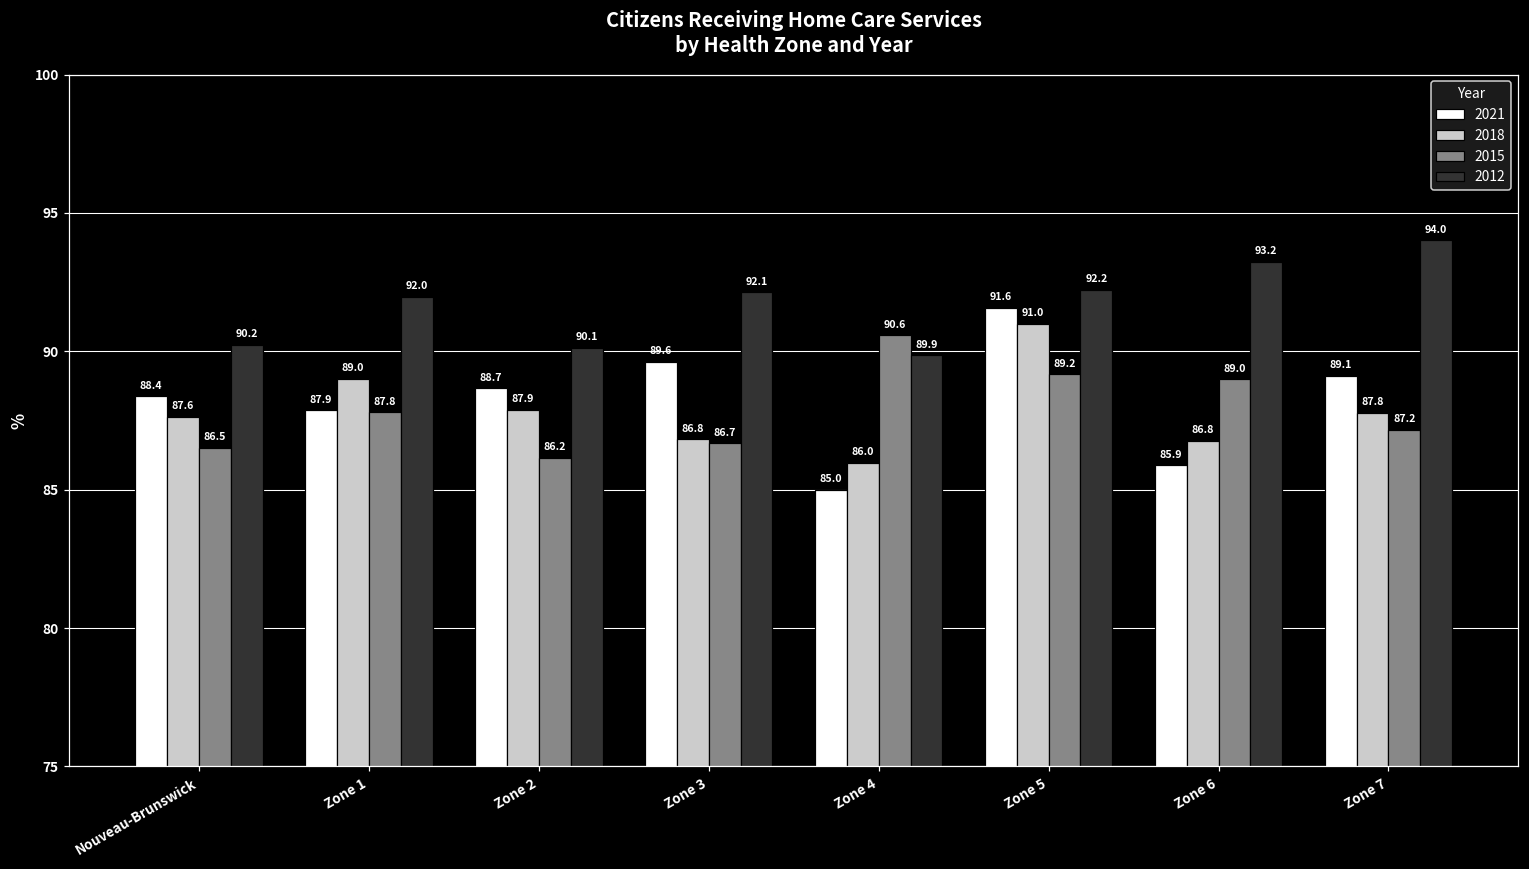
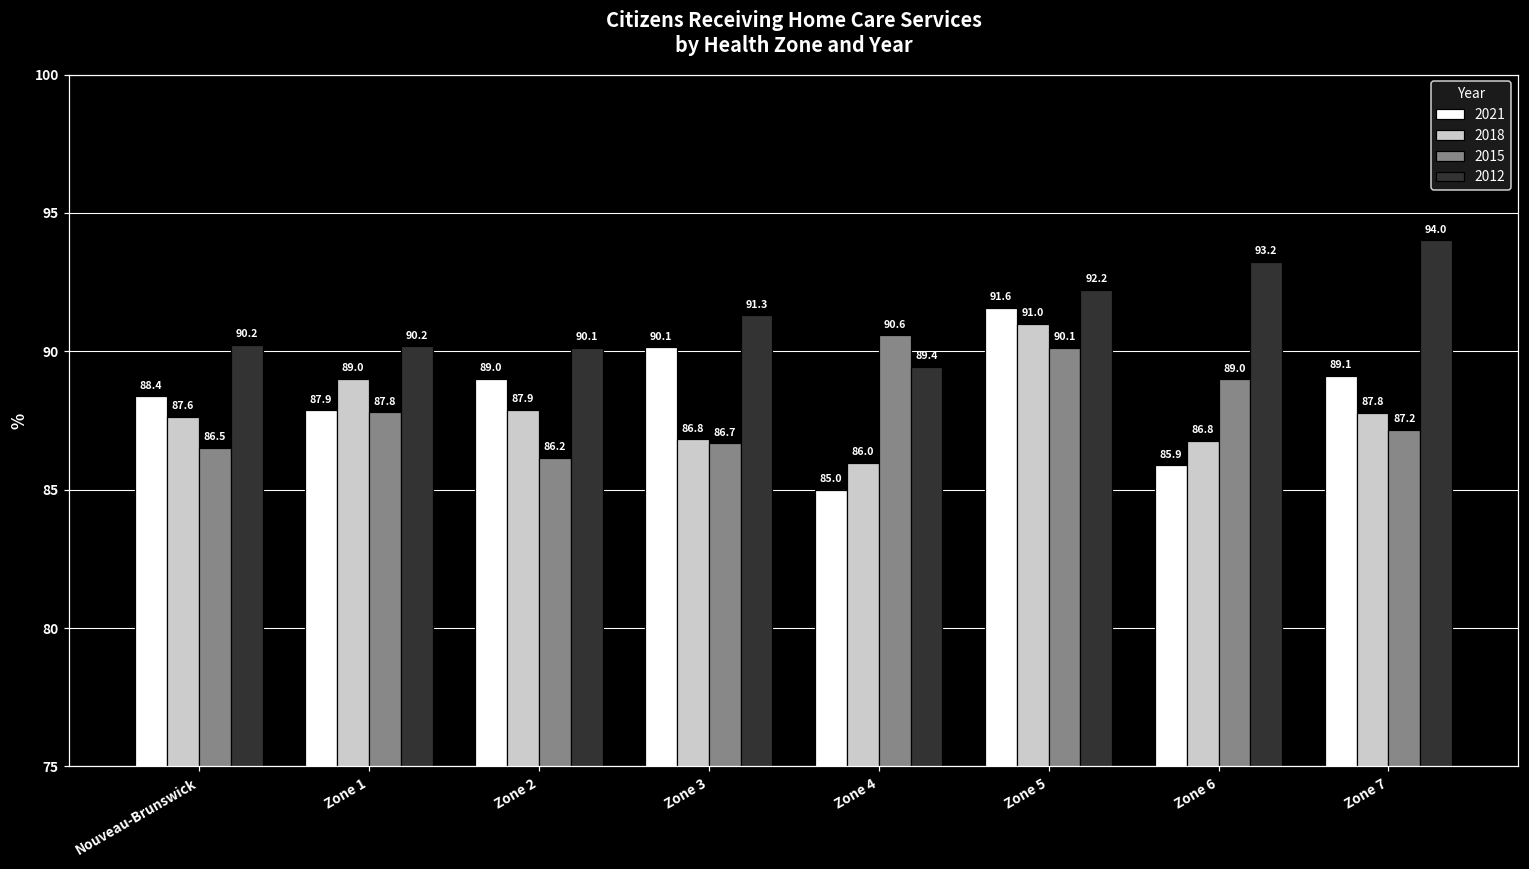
  {
    "2021": {
      "Nouveau-Brunswick": 88.4,
      "Zone 1": 87.9,
-     "Zone 2": 88.7,
-     "Zone 3": 89.6,
+     "Zone 2": 89.0,
+     "Zone 3": 90.1,
      "Zone 4": 85.0,
      "Zone 5": 91.6,
      "Zone 6": 85.9,
      "Zone 7": 89.1
    },
    "2018": {
      "Nouveau-Brunswick": 87.6,
      "Zone 1": 89.0,
      "Zone 2": 87.9,
      "Zone 3": 86.8,
      "Zone 4": 86.0,
      "Zone 5": 91.0,
      "Zone 6": 86.8,
      "Zone 7": 87.8
    },
    "2015": {
      "Nouveau-Brunswick": 86.5,
      "Zone 1": 87.8,
      "Zone 2": 86.2,
      "Zone 3": 86.7,
      "Zone 4": 90.6,
-     "Zone 5": 89.2,
+     "Zone 5": 90.1,
      "Zone 6": 89.0,
      "Zone 7": 87.2
    },
    "2012": {
      "Nouveau-Brunswick": 90.2,
-     "Zone 1": 92.0,
+     "Zone 1": 90.2,
      "Zone 2": 90.1,
-     "Zone 3": 92.1,
-     "Zone 4": 89.9,
+     "Zone 3": 91.3,
+     "Zone 4": 89.4,
      "Zone 5": 92.2,
      "Zone 6": 93.2,
      "Zone 7": 94.0
    }
  }
